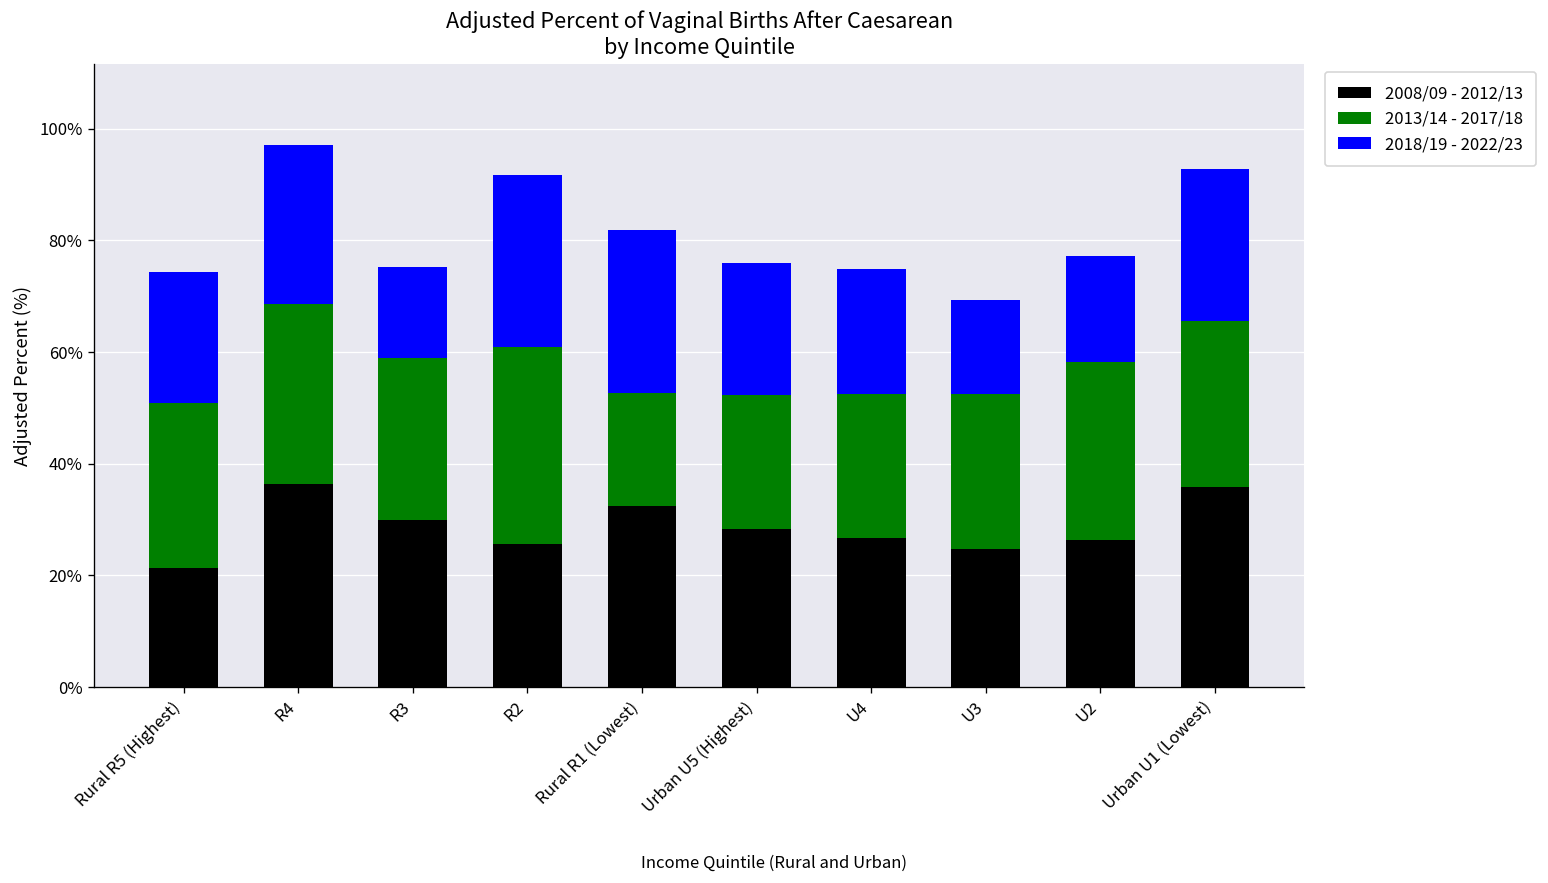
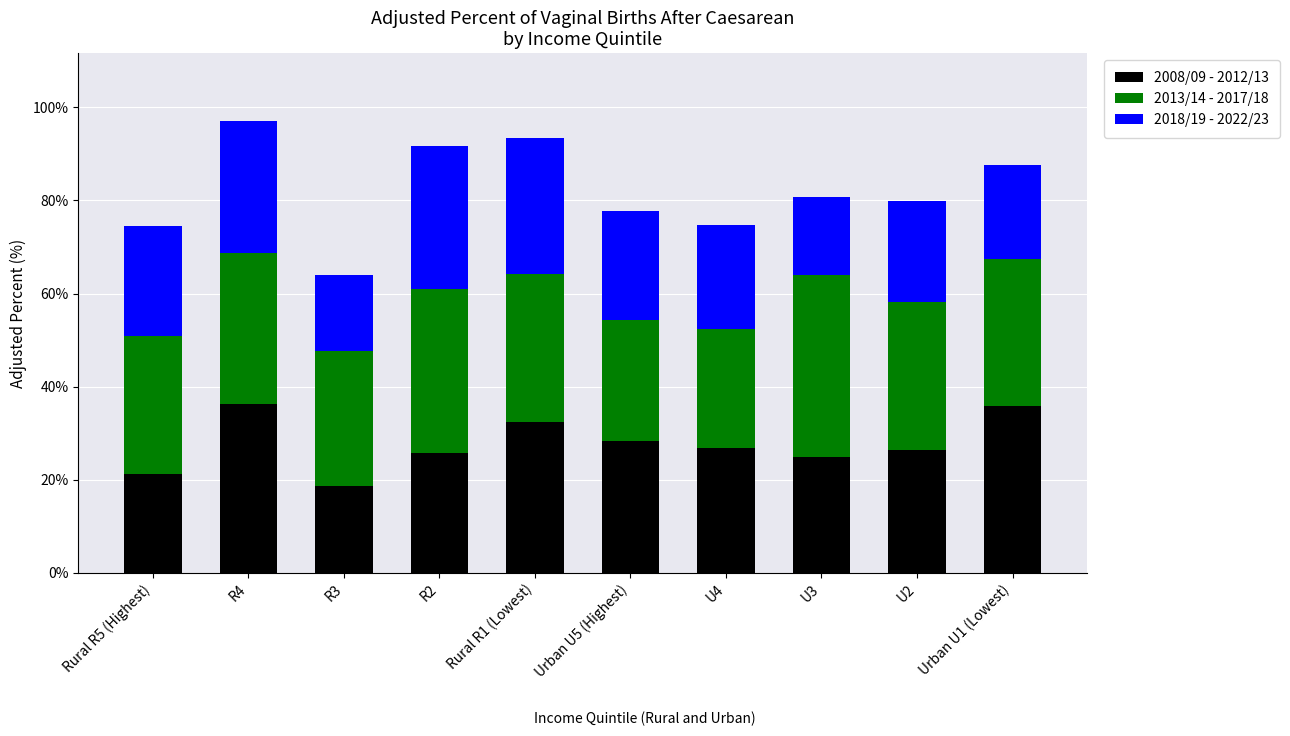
  {
    "2008/09 - 2012/13": {
      "Rural R5 (Highest)": "21%",
      "R4": "36%",
-     "R3": "30%",
+     "R3": "19%",
      "R2": "26%",
      "Rural R1 (Lowest)": "32%",
      "Urban U5 (Highest)": "28%",
      "U4": "27%",
      "U3": "25%",
      "U2": "26%",
      "Urban U1 (Lowest)": "36%"
    },
    "2013/14 - 2017/18": {
      "Rural R5 (Highest)": "30%",
      "R4": "32%",
      "R3": "29%",
      "R2": "35%",
-     "Rural R1 (Lowest)": "20%",
-     "Urban U5 (Highest)": "24%",
+     "Rural R1 (Lowest)": "32%",
+     "Urban U5 (Highest)": "26%",
      "U4": "26%",
-     "U3": "28%",
+     "U3": "39%",
      "U2": "32%",
-     "Urban U1 (Lowest)": "30%"
+     "Urban U1 (Lowest)": "31%"
    },
    "2018/19 - 2022/23": {
      "Rural R5 (Highest)": "24%",
      "R4": "28%",
      "R3": "16%",
      "R2": "31%",
      "Rural R1 (Lowest)": "29%",
      "Urban U5 (Highest)": "24%",
      "U4": "22%",
      "U3": "17%",
-     "U2": "19%",
-     "Urban U1 (Lowest)": "27%"
+     "U2": "22%",
+     "Urban U1 (Lowest)": "20%"
    }
  }
